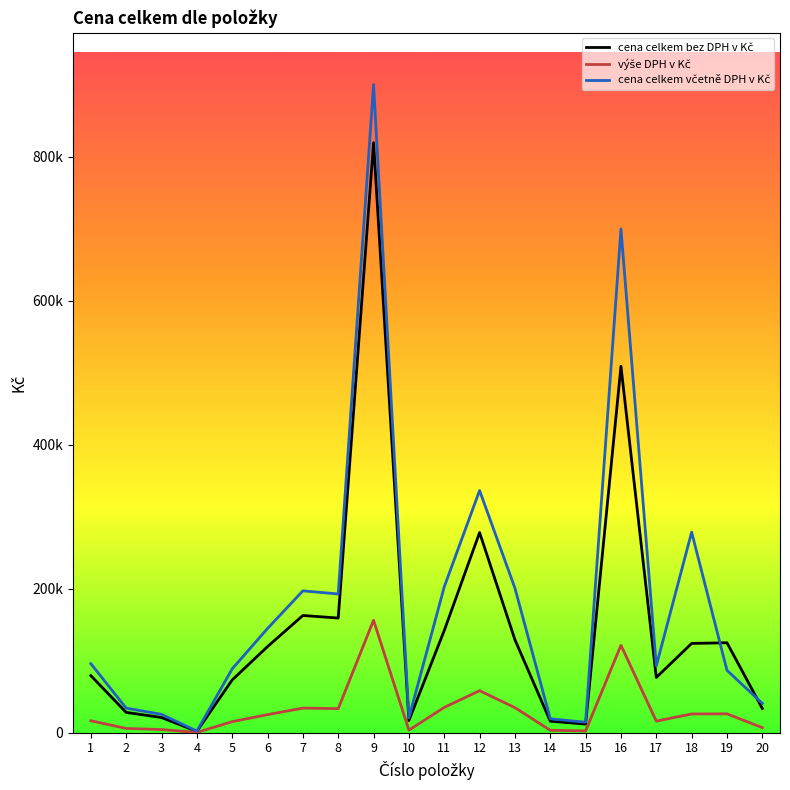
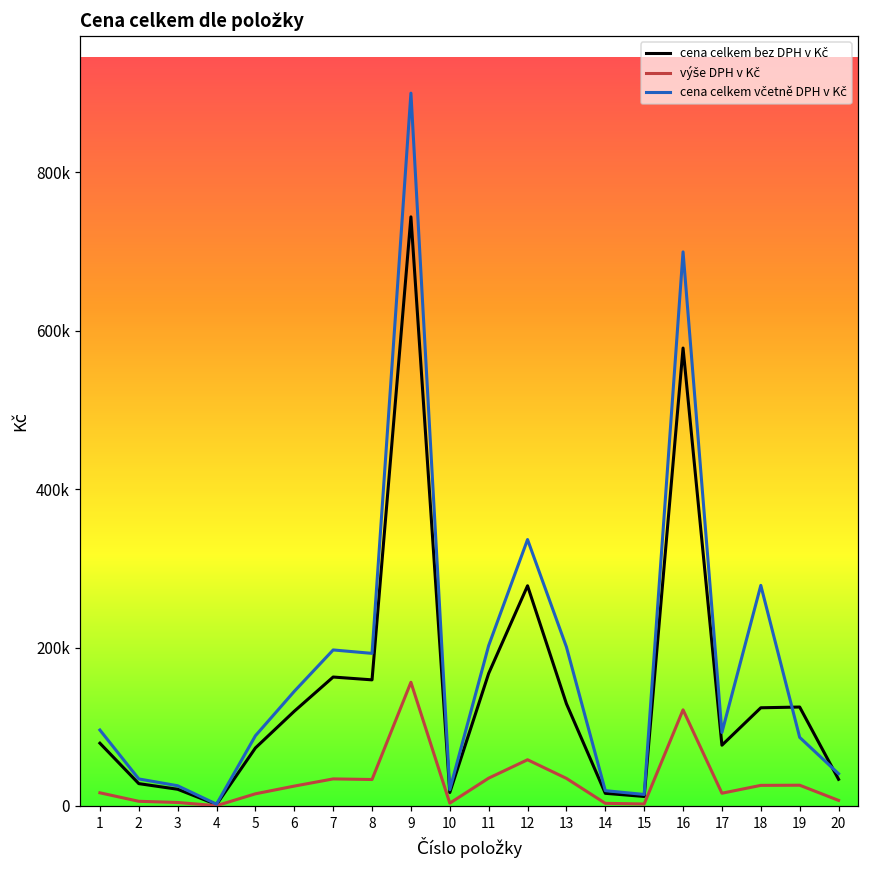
  {
    "cena celkem bez DPH v Kč": {
      "1": 80000,
      "2": 30000,
      "3": 20000,
      "5": 70000,
      "6": 120000,
      "7": 160000,
      "8": 160000,
-     "9": 820000,
+     "9": 740000,
      "10": 20000,
-     "11": 140000,
+     "11": 170000,
      "12": 280000,
      "13": 130000,
-     "16": 510000,
+     "16": 580000,
      "17": 80000,
      "18": 120000,
      "19": 120000,
      "20": 30000
    },
    "výše DPH v Kč": {
      "1": 20000,
      "2": 10000,
      "3": 0,
      "5": 20000,
      "6": 30000,
      "7": 30000,
      "8": 30000,
      "9": 160000,
      "10": 0,
      "11": 40000,
      "12": 60000,
      "13": 30000,
      "14": 0,
      "15": 0,
      "16": 120000,
      "17": 20000,
      "18": 30000,
      "19": 30000,
      "20": 10000
    },
    "cena celkem včetně DPH v Kč": {
      "1": 100000,
      "2": 30000,
      "3": 30000,
      "5": 90000,
      "6": 140000,
      "7": 200000,
      "8": 190000,
      "9": 900000,
      "10": 20000,
      "11": 200000,
      "12": 340000,
      "13": 200000,
      "16": 700000,
      "17": 90000,
      "18": 280000,
      "19": 90000,
      "20": 40000
    }
  }
